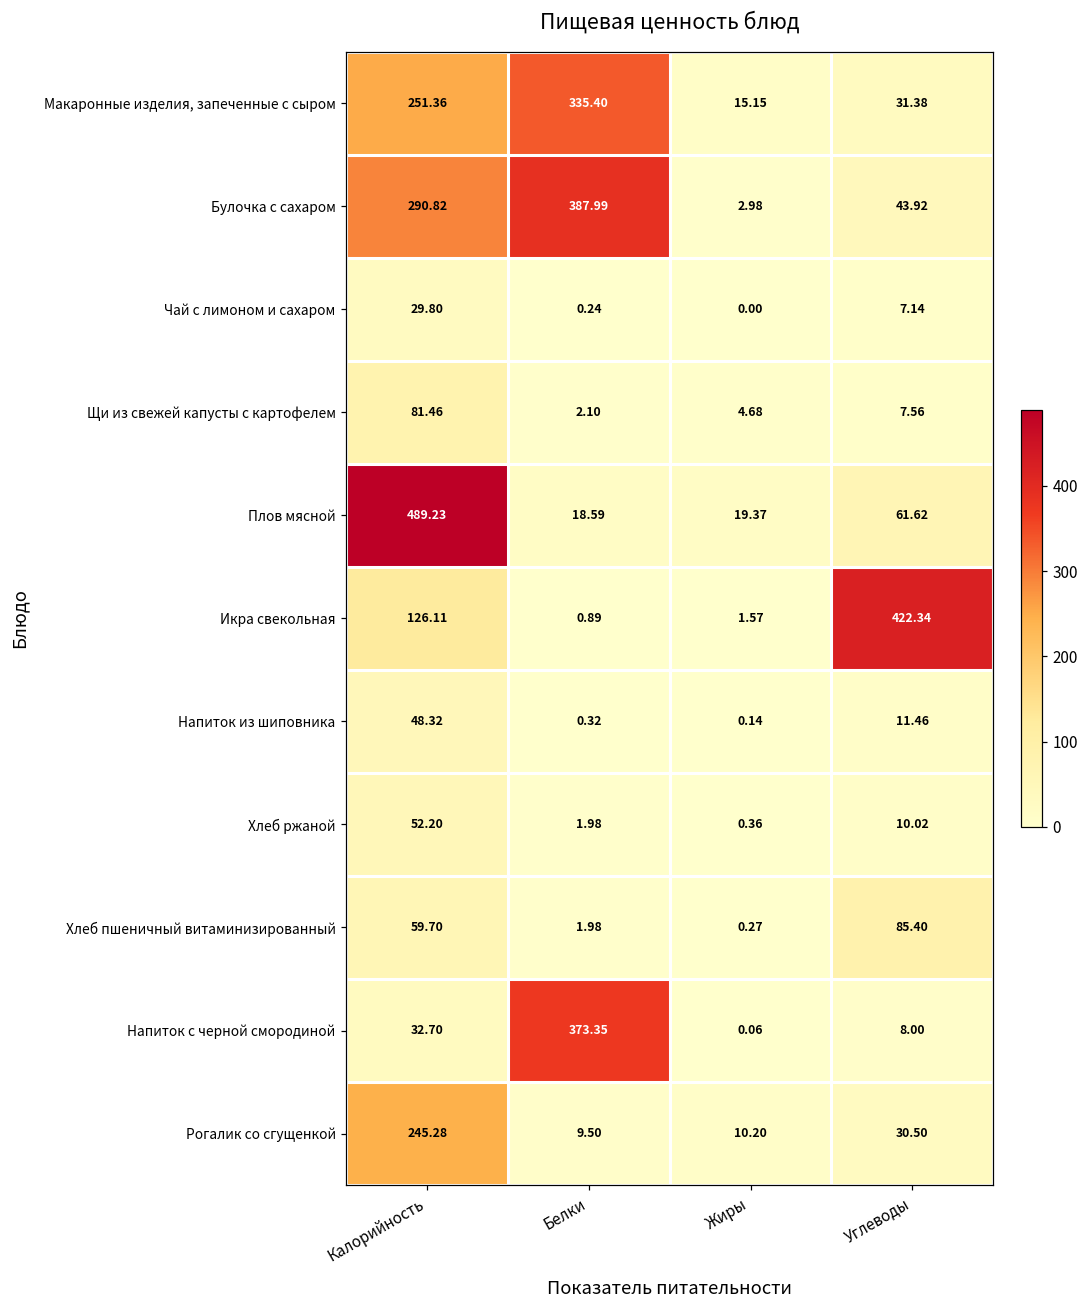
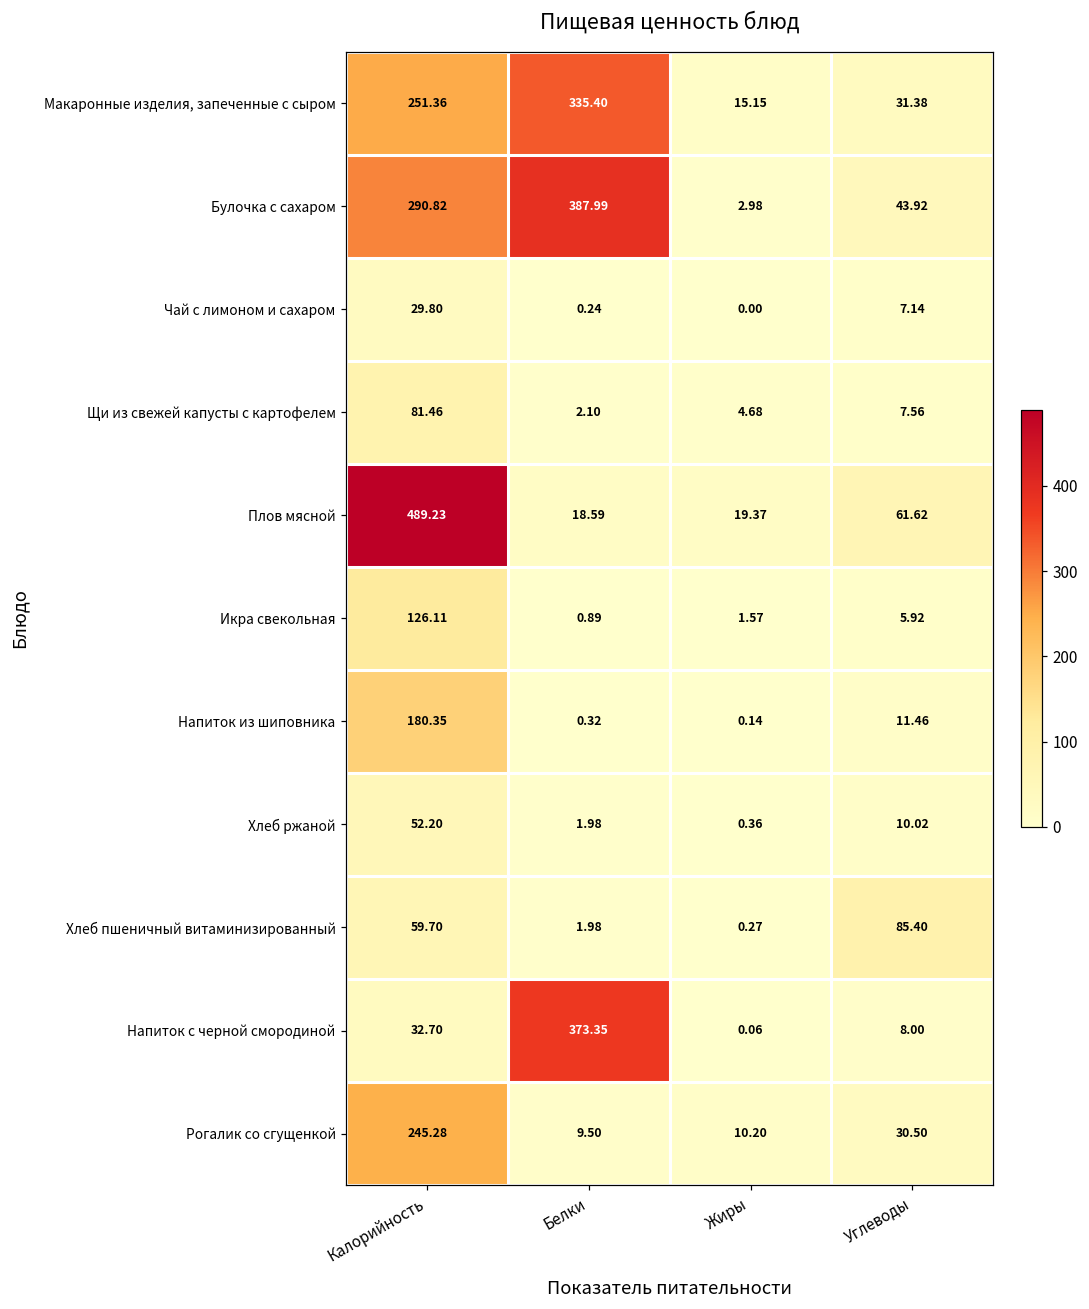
  {
    "Макаронные изделия, запеченные с сыром": {
      "Калорийность": 251.36,
      "Белки": 335.40,
      "Жиры": 15.15,
      "Углеводы": 31.38
    },
    "Булочка с сахаром": {
      "Калорийность": 290.82,
      "Белки": 387.99,
      "Жиры": 2.98,
      "Углеводы": 43.92
    },
    "Чай с лимоном и сахаром": {
      "Калорийность": 29.80,
      "Белки": 0.24,
      "Жиры": 0.00,
      "Углеводы": 7.14
    },
    "Щи из свежей капусты с картофелем": {
      "Калорийность": 81.46,
      "Белки": 2.10,
      "Жиры": 4.68,
      "Углеводы": 7.56
    },
    "Плов мясной": {
      "Калорийность": 489.23,
      "Белки": 18.59,
      "Жиры": 19.37,
      "Углеводы": 61.62
    },
    "Икра свекольная": {
      "Калорийность": 126.11,
      "Белки": 0.89,
      "Жиры": 1.57,
-     "Углеводы": 422.34
+     "Углеводы": 5.92
    },
    "Напиток из шиповника": {
-     "Калорийность": 48.32,
+     "Калорийность": 180.35,
      "Белки": 0.32,
      "Жиры": 0.14,
      "Углеводы": 11.46
    },
    "Хлеб ржаной": {
      "Калорийность": 52.20,
      "Белки": 1.98,
      "Жиры": 0.36,
      "Углеводы": 10.02
    },
    "Хлеб пшеничный витаминизированный": {
      "Калорийность": 59.70,
      "Белки": 1.98,
      "Жиры": 0.27,
      "Углеводы": 85.40
    },
    "Напиток с черной смородиной": {
      "Калорийность": 32.70,
      "Белки": 373.35,
      "Жиры": 0.06,
      "Углеводы": 8.00
    },
    "Рогалик со сгущенкой": {
      "Калорийность": 245.28,
      "Белки": 9.50,
      "Жиры": 10.20,
      "Углеводы": 30.50
    }
  }
